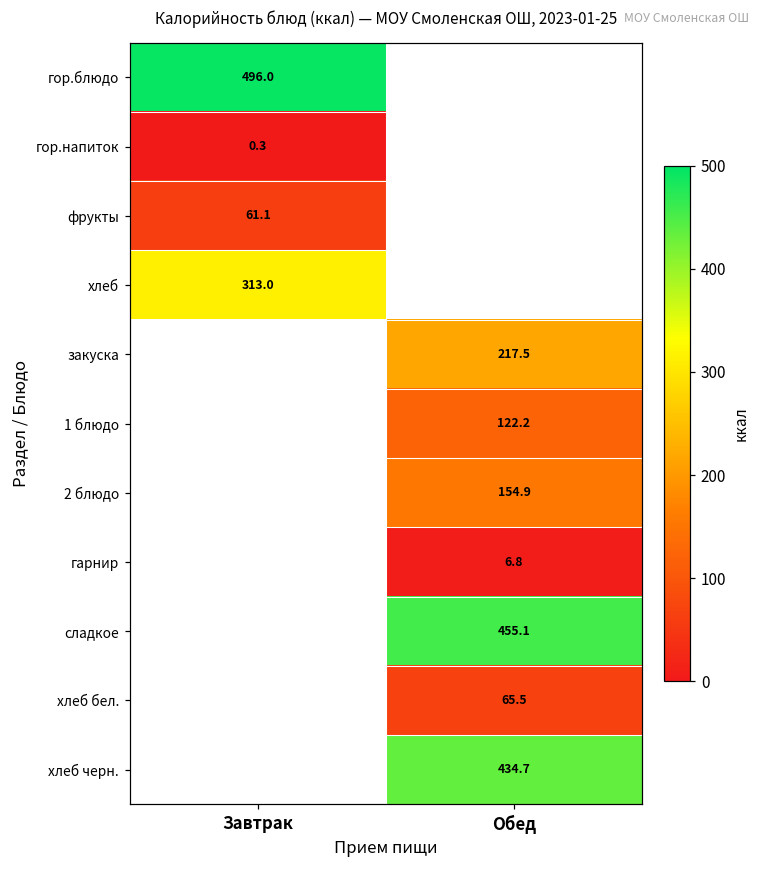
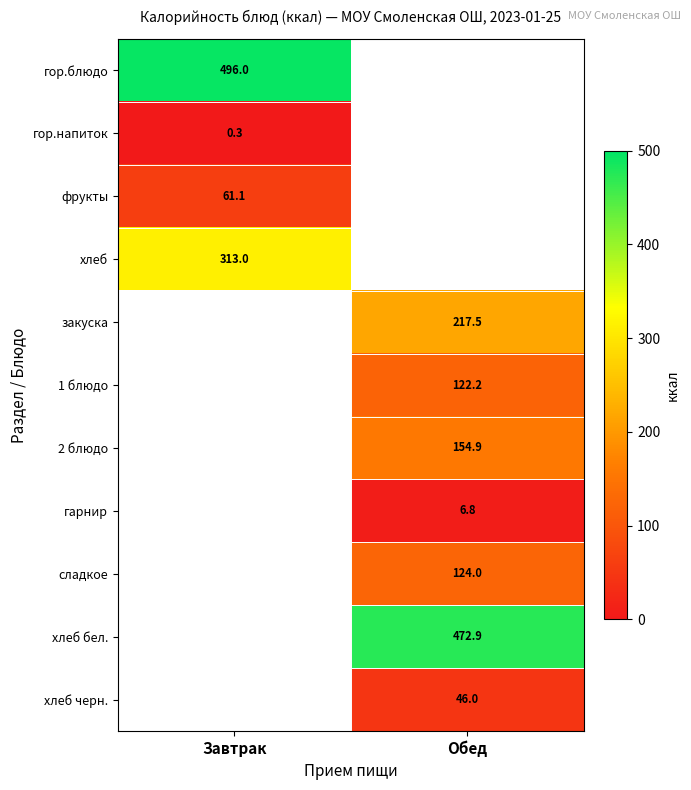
  {
    "гор.блюдо": {
      "Завтрак": 496.0
    },
    "гор.напиток": {
      "Завтрак": 0.3
    },
    "фрукты": {
      "Завтрак": 61.1
    },
    "хлеб": {
      "Завтрак": 313.0
    },
    "закуска": {
      "Обед": 217.5
    },
    "1 блюдо": {
      "Обед": 122.2
    },
    "2 блюдо": {
      "Обед": 154.9
    },
    "гарнир": {
      "Обед": 6.8
    },
    "сладкое": {
-     "Обед": 455.1
+     "Обед": 124.0
    },
    "хлеб бел.": {
-     "Обед": 65.5
+     "Обед": 472.9
    },
    "хлеб черн.": {
-     "Обед": 434.7
+     "Обед": 46.0
    }
  }
